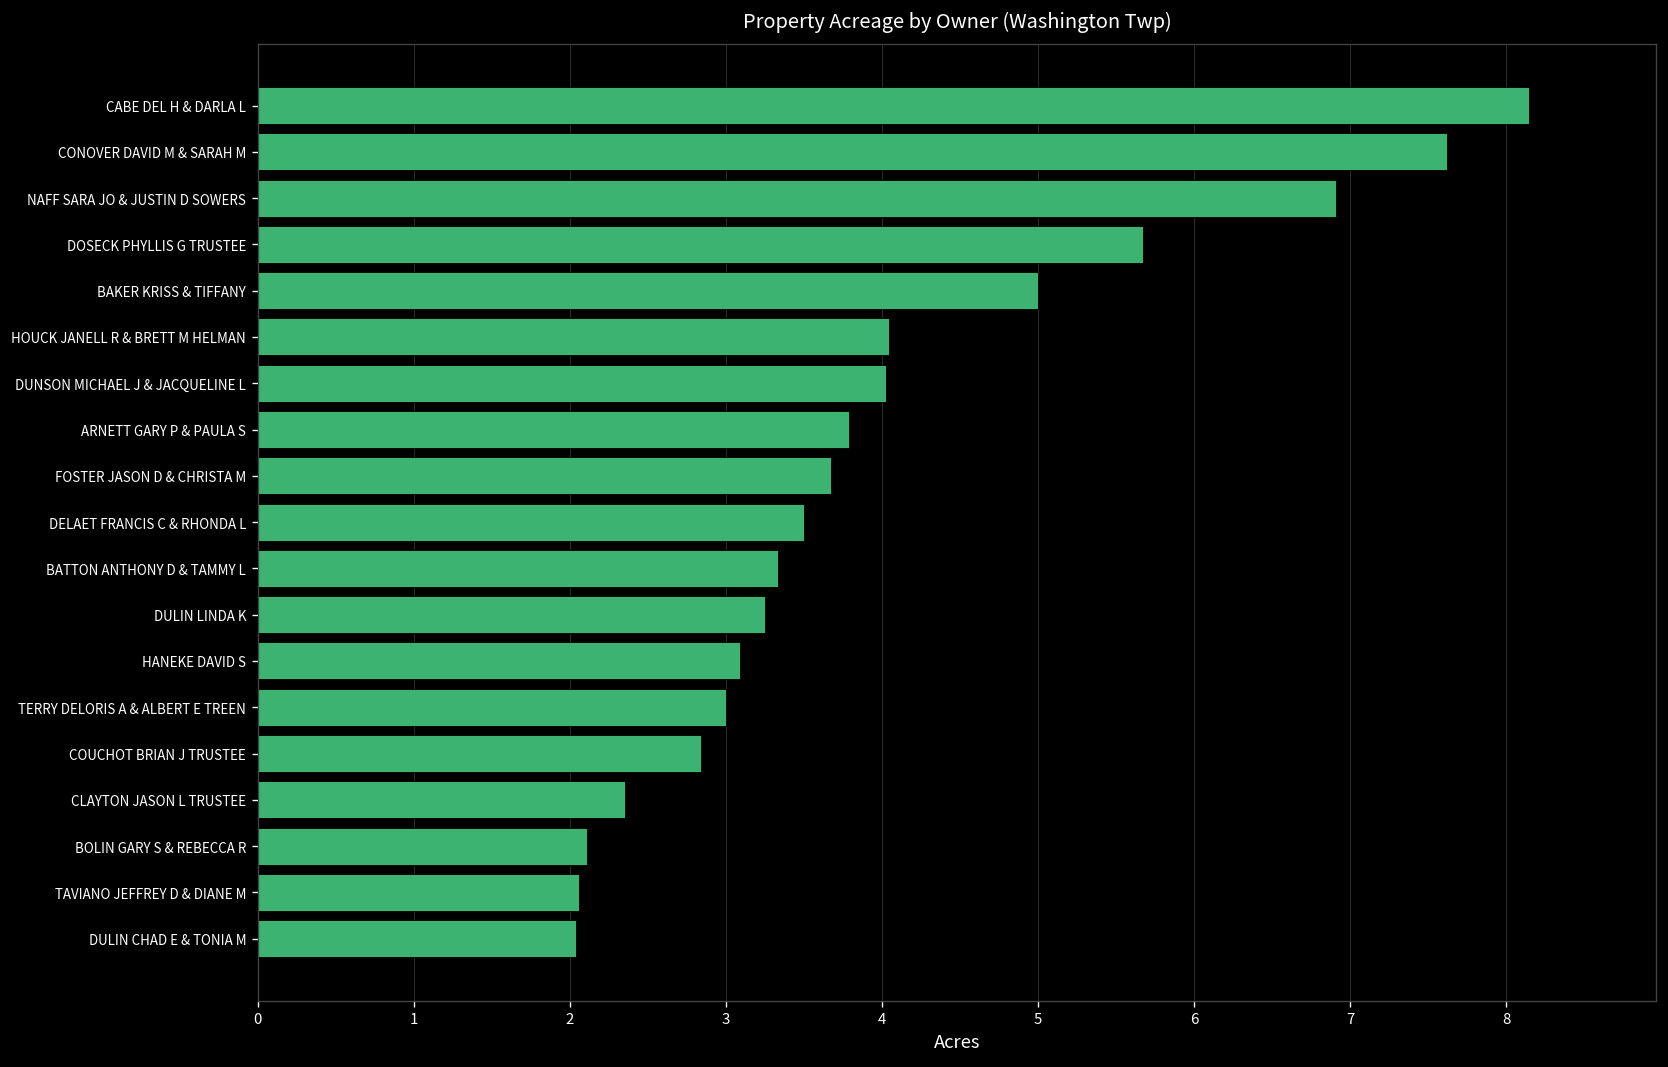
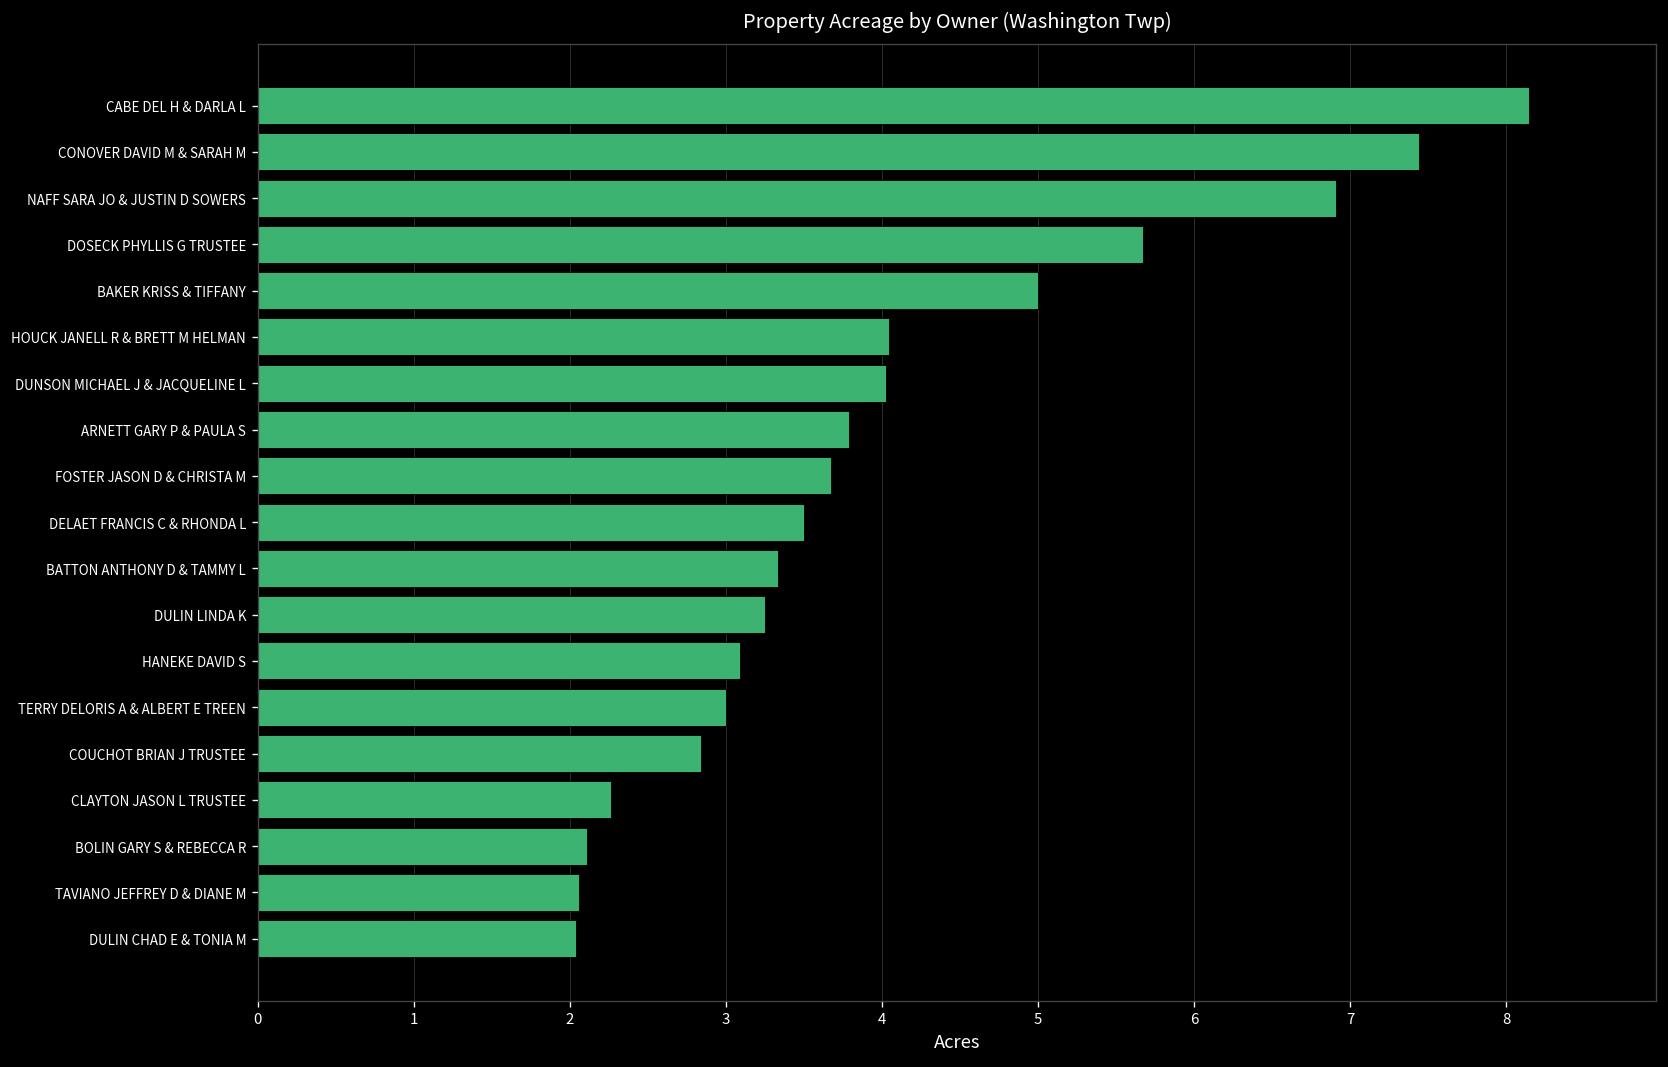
  {
    "CABE DEL H & DARLA L": 8.14,
-   "CONOVER DAVID M & SARAH M": 7.62,
+   "CONOVER DAVID M & SARAH M": 7.44,
    "NAFF SARA JO & JUSTIN D SOWERS": 6.91,
    "DOSECK PHYLLIS G TRUSTEE": 5.67,
    "BAKER KRISS & TIFFANY": 5.00,
    "HOUCK JANELL R & BRETT M HELMAN": 4.04,
    "DUNSON MICHAEL J & JACQUELINE L": 4.03,
    "ARNETT GARY P & PAULA S": 3.79,
    "FOSTER JASON D & CHRISTA M": 3.67,
    "DELAET FRANCIS C & RHONDA L": 3.50,
    "BATTON ANTHONY D & TAMMY L": 3.33,
    "DULIN LINDA K": 3.25,
    "HANEKE DAVID S": 3.09,
    "TERRY DELORIS A & ALBERT E TREEN": 3.00,
    "COUCHOT BRIAN J TRUSTEE": 2.84,
-   "CLAYTON JASON L TRUSTEE": 2.35,
+   "CLAYTON JASON L TRUSTEE": 2.26,
    "BOLIN GARY S & REBECCA R": 2.11,
    "TAVIANO JEFFREY D & DIANE M": 2.06,
    "DULIN CHAD E & TONIA M": 2.04
  }
